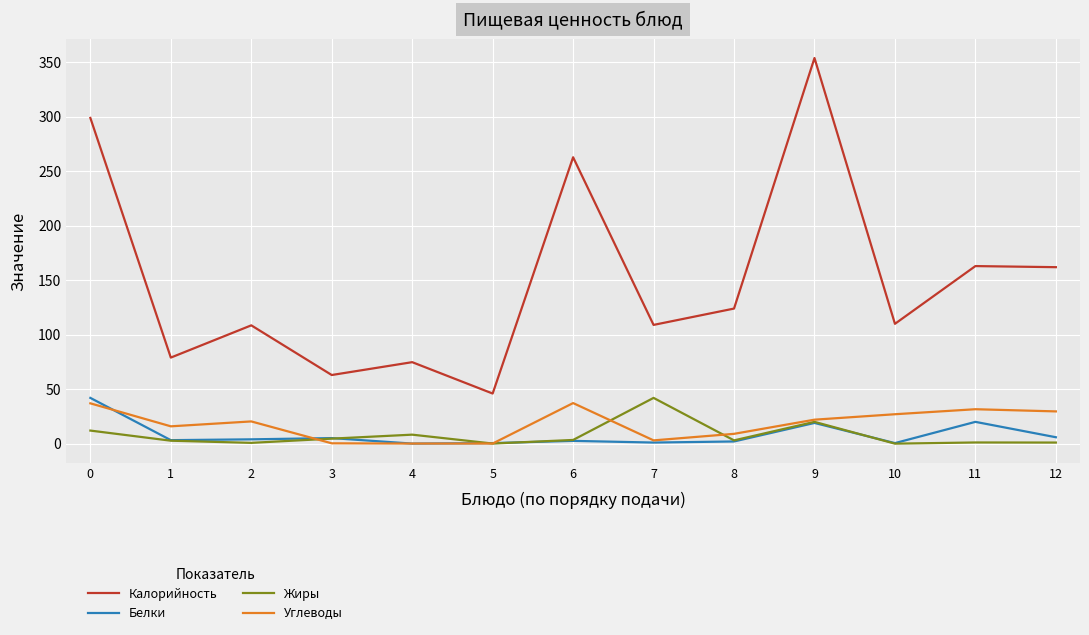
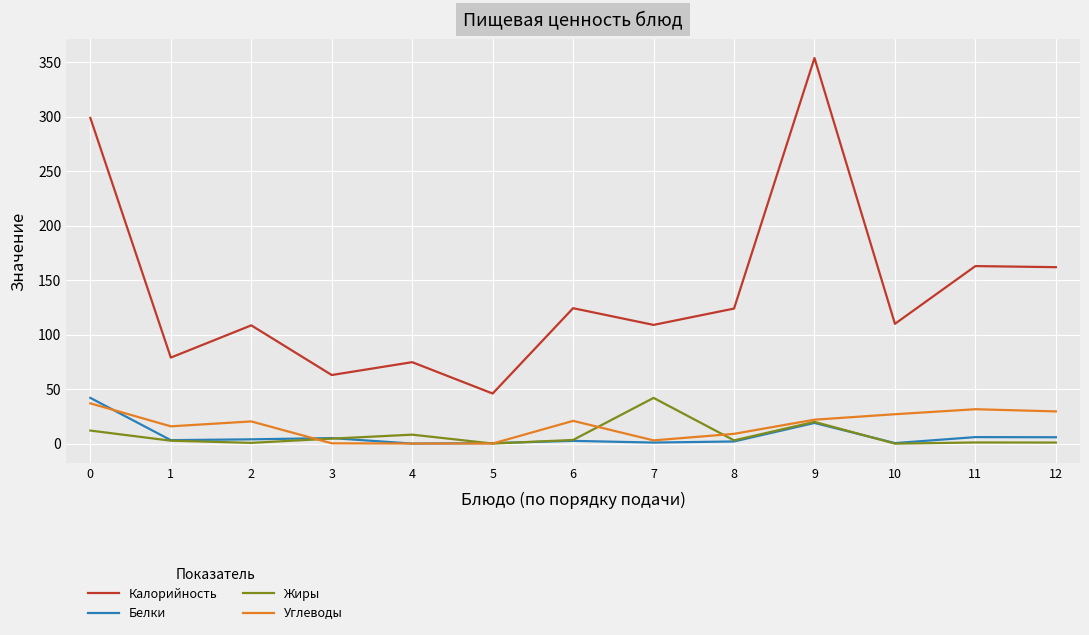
  {
    "Калорийность": {
      "0": 299,
      "1": 79,
      "2": 109,
      "3": 63,
      "4": 75,
      "5": 46,
-     "6": 263,
+     "6": 124,
      "7": 109,
      "8": 124,
      "9": 354,
      "10": 110,
      "11": 163,
      "12": 162
    },
    "Белки": {
      "0": 42,
      "2": 4,
-     "11": 20,
+     "11": 6,
      "12": 6
    },
    "Жиры": {
      "0": 12,
      "2": 1,
      "4": 8,
      "7": 42,
      "11": 1,
      "12": 1
    },
    "Углеводы": {
      "0": 37,
      "1": 16,
      "2": 20,
      "3": 0,
-     "6": 37,
+     "6": 21,
      "8": 9,
      "10": 27,
      "11": 32,
      "12": 30
    }
  }
